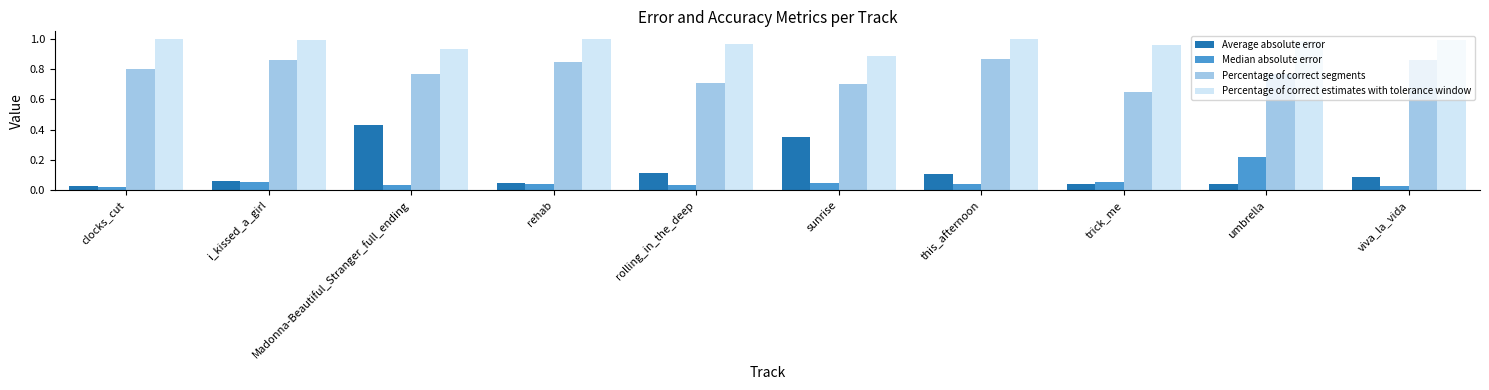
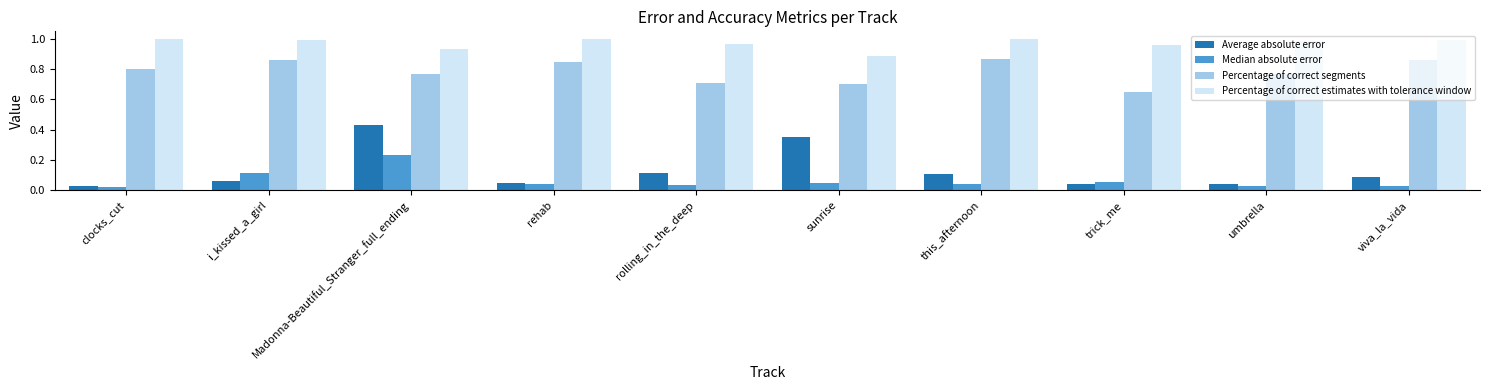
  {
    "Average absolute error": {
      "clocks_cut": 0.03,
      "i_kissed_a_girl": 0.06,
      "Madonna-Beautiful_Stranger_full_ending": 0.43,
      "rehab": 0.05,
      "rolling_in_the_deep": 0.11,
      "sunrise": 0.35,
      "this_afternoon": 0.11,
      "trick_me": 0.04,
      "umbrella": 0.04,
      "viva_la_vida": 0.09
    },
    "Median absolute error": {
      "clocks_cut": 0.02,
-     "i_kissed_a_girl": 0.05,
-     "Madonna-Beautiful_Stranger_full_ending": 0.04,
+     "i_kissed_a_girl": 0.11,
+     "Madonna-Beautiful_Stranger_full_ending": 0.23,
      "rehab": 0.04,
      "rolling_in_the_deep": 0.04,
      "sunrise": 0.05,
      "this_afternoon": 0.04,
      "trick_me": 0.05,
-     "umbrella": 0.22,
+     "umbrella": 0.03,
      "viva_la_vida": 0.03
    }
  }
